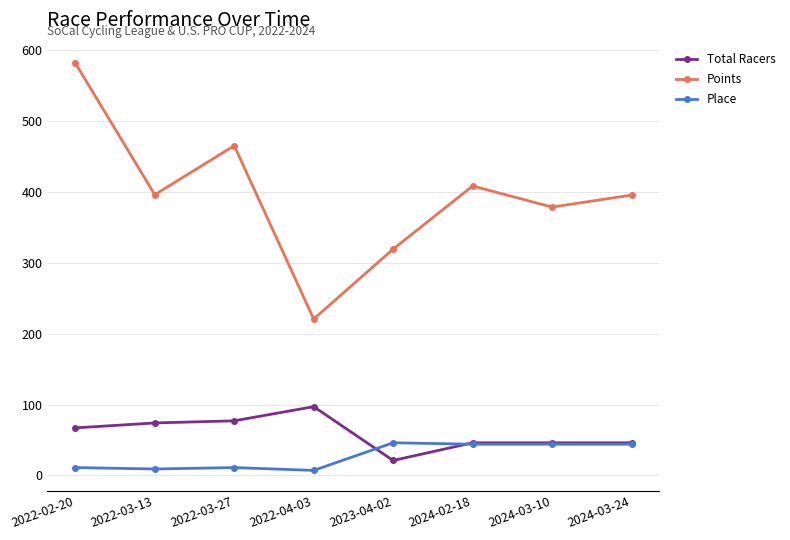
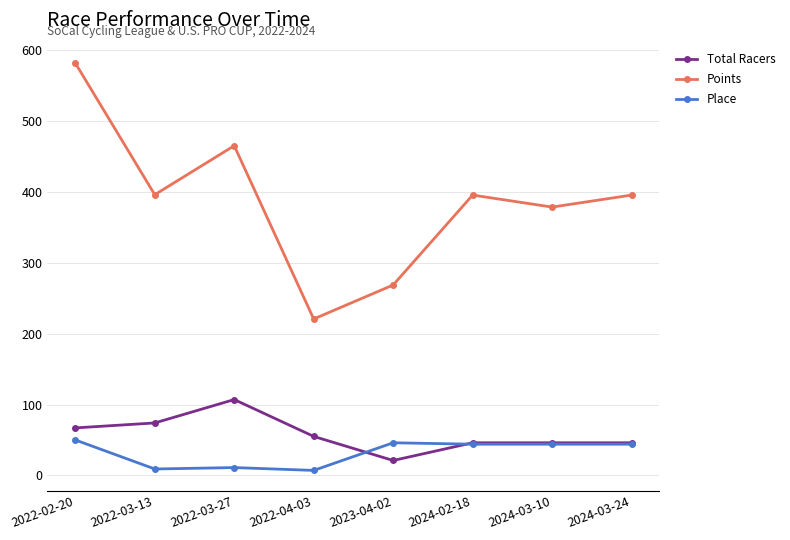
  {
    "Total Racers": {
      "2022-02-20": 70,
      "2022-03-13": 70,
-     "2022-03-27": 80,
-     "2022-04-03": 100,
+     "2022-03-27": 110,
+     "2022-04-03": 60,
      "2023-04-02": 20
    },
    "Points": {
      "2022-03-13": 400,
      "2022-03-27": 470,
      "2022-04-03": 220,
-     "2023-04-02": 320,
-     "2024-02-18": 410,
+     "2023-04-02": 270,
+     "2024-02-18": 400,
      "2024-03-10": 380,
      "2024-03-24": 400
    },
    "Place": {
-     "2022-02-20": 10,
+     "2022-02-20": 50,
      "2022-03-13": 10,
      "2022-03-27": 10,
      "2022-04-03": 10,
      "2023-04-02": 50
    }
  }
